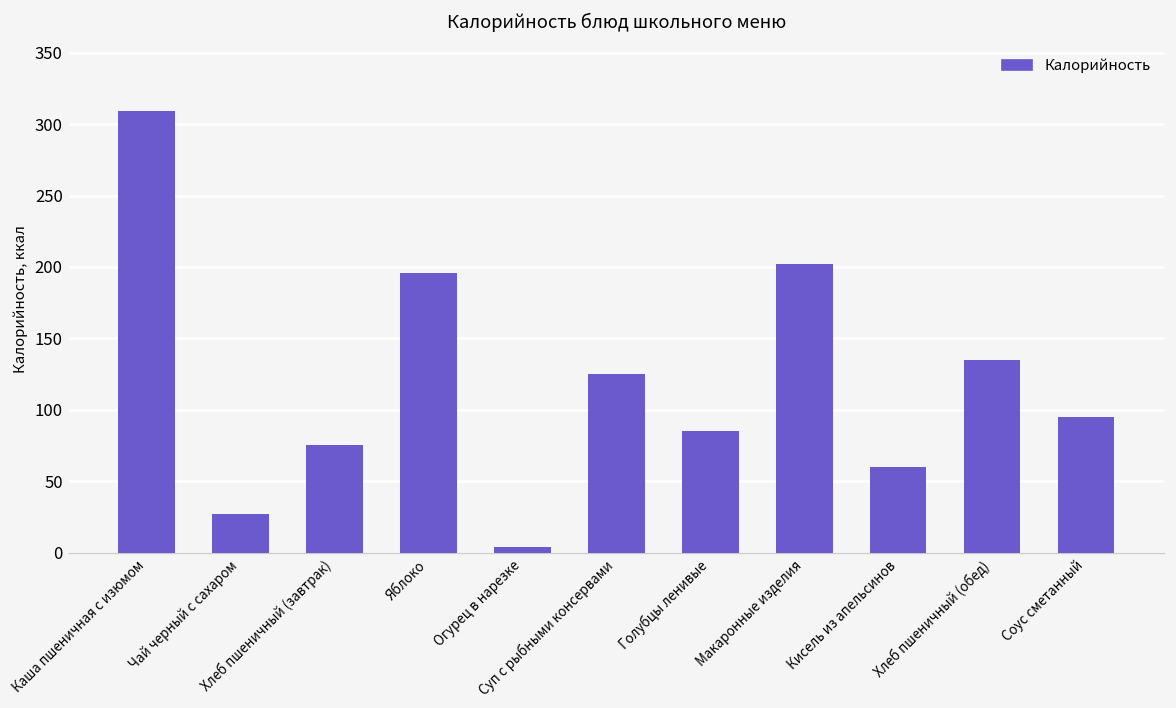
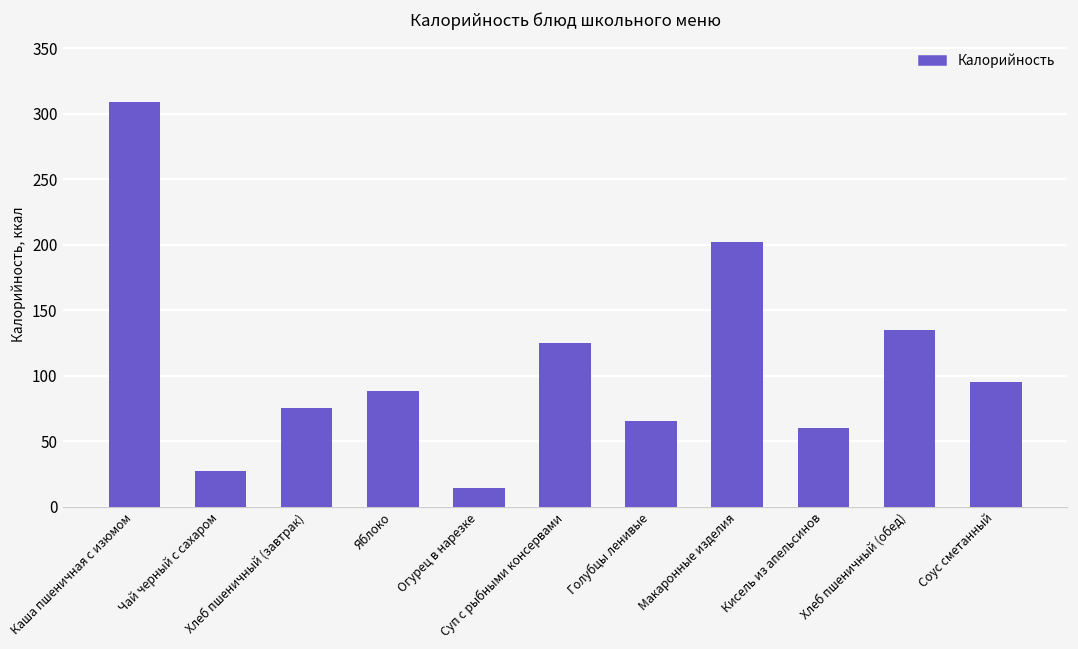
  {
    "Каша пшеничная с изюмом": 309,
    "Чай черный с сахаром": 27,
    "Хлеб пшеничный (завтрак)": 75,
-   "Яблоко": 196,
-   "Огурец в нарезке": 4,
+   "Яблоко": 88,
+   "Огурец в нарезке": 14,
    "Суп с рыбными консервами": 125,
-   "Голубцы ленивые": 85,
+   "Голубцы ленивые": 65,
    "Макаронные изделия": 202,
    "Кисель из апельсинов": 60,
    "Хлеб пшеничный (обед)": 135,
    "Соус сметанный": 95
  }
